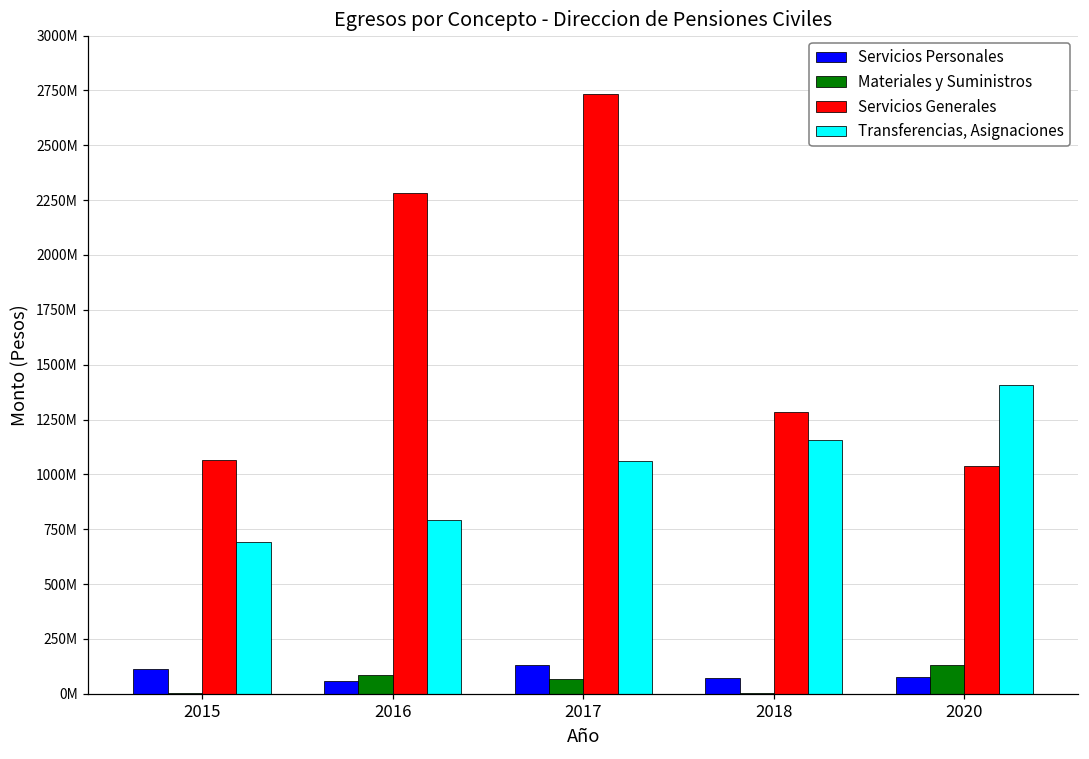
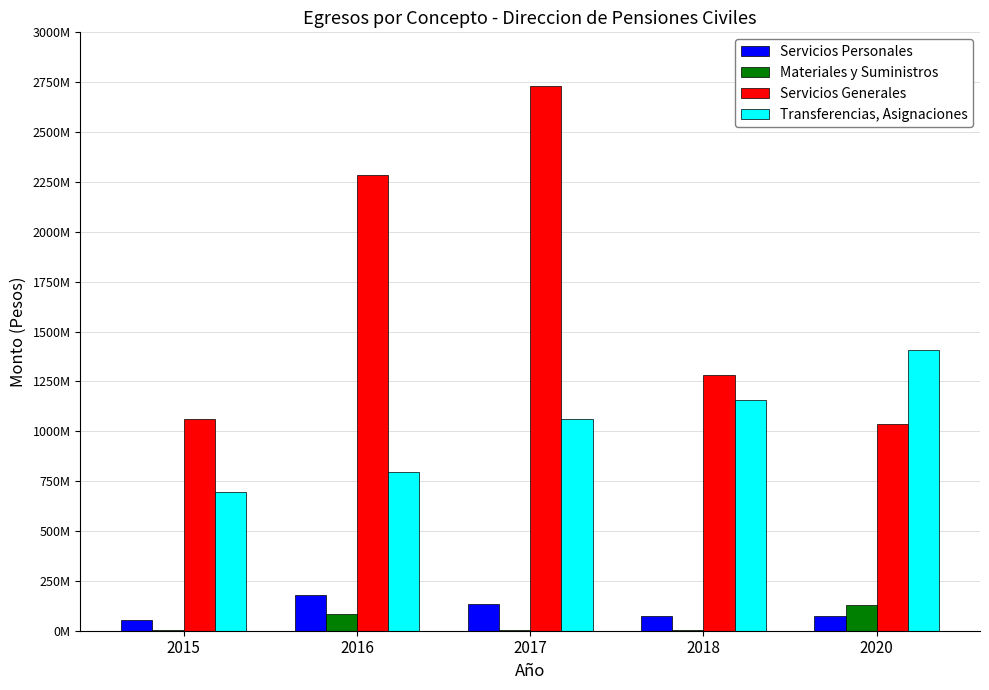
  {
    "Servicios Personales": {
-     "2015": 110000000,
-     "2016": 60000000,
+     "2015": 50000000,
+     "2016": 180000000,
      "2017": 130000000,
      "2018": 70000000,
      "2020": 70000000
    },
    "Materiales y Suministros": {
      "2016": 90000000,
-     "2017": 70000000,
+     "2017": 0,
      "2020": 130000000
    },
    "Servicios Generales": {
      "2015": 1060000000,
      "2016": 2280000000,
      "2017": 2730000000,
      "2018": 1280000000,
      "2020": 1040000000
    },
    "Transferencias, Asignaciones": {
      "2015": 690000000,
      "2016": 790000000,
      "2017": 1060000000,
      "2018": 1160000000,
      "2020": 1410000000
    }
  }
